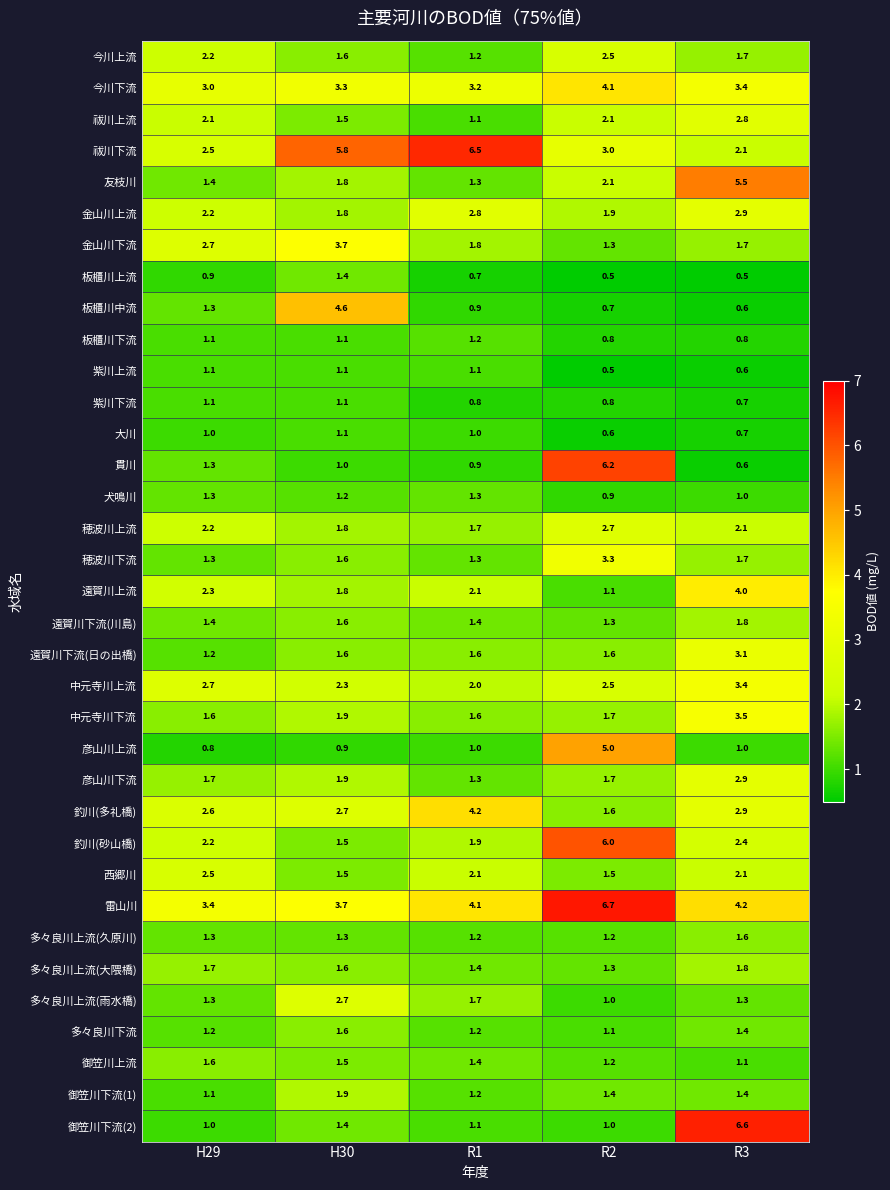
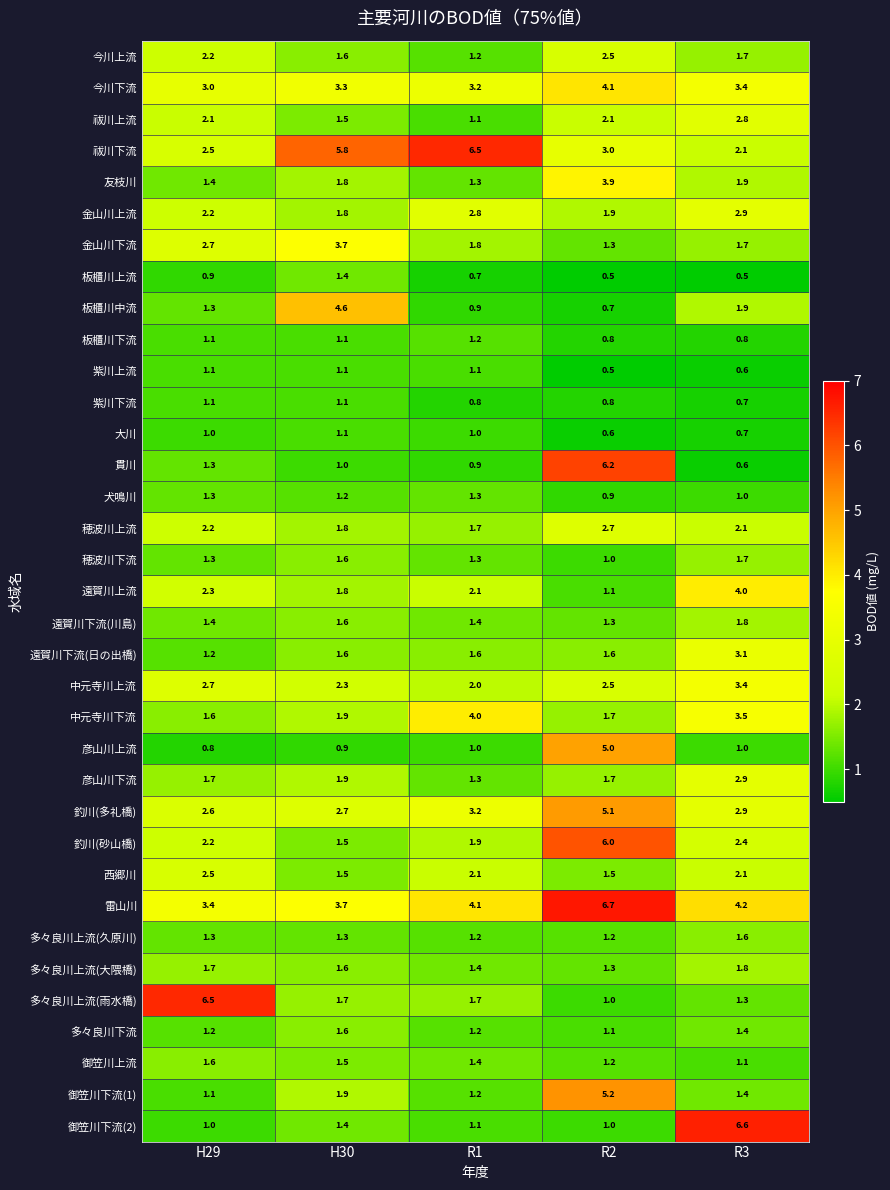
  {
    "今川上流": {
      "H29": 2.2,
      "H30": 1.6,
      "R1": 1.2,
      "R2": 2.5,
      "R3": 1.7
    },
    "今川下流": {
      "H29": 3.0,
      "H30": 3.3,
      "R1": 3.2,
      "R2": 4.1,
      "R3": 3.4
    },
    "祓川上流": {
      "H29": 2.1,
      "H30": 1.5,
      "R1": 1.1,
      "R2": 2.1,
      "R3": 2.8
    },
    "祓川下流": {
      "H29": 2.5,
      "H30": 5.8,
      "R1": 6.5,
      "R2": 3.0,
      "R3": 2.1
    },
    "友枝川": {
      "H29": 1.4,
      "H30": 1.8,
      "R1": 1.3,
-     "R2": 2.1,
-     "R3": 5.5
+     "R2": 3.9,
+     "R3": 1.9
    },
    "金山川上流": {
      "H29": 2.2,
      "H30": 1.8,
      "R1": 2.8,
      "R2": 1.9,
      "R3": 2.9
    },
    "金山川下流": {
      "H29": 2.7,
      "H30": 3.7,
      "R1": 1.8,
      "R2": 1.3,
      "R3": 1.7
    },
    "板櫃川上流": {
      "H29": 0.9,
      "H30": 1.4,
      "R1": 0.7,
      "R2": 0.5,
      "R3": 0.5
    },
    "板櫃川中流": {
      "H29": 1.3,
      "H30": 4.6,
      "R1": 0.9,
      "R2": 0.7,
-     "R3": 0.6
+     "R3": 1.9
    },
    "板櫃川下流": {
      "H29": 1.1,
      "H30": 1.1,
      "R1": 1.2,
      "R2": 0.8,
      "R3": 0.8
    },
    "紫川上流": {
      "H29": 1.1,
      "H30": 1.1,
      "R1": 1.1,
      "R2": 0.5,
      "R3": 0.6
    },
    "紫川下流": {
      "H29": 1.1,
      "H30": 1.1,
      "R1": 0.8,
      "R2": 0.8,
      "R3": 0.7
    },
    "大川": {
      "H29": 1.0,
      "H30": 1.1,
      "R1": 1.0,
      "R2": 0.6,
      "R3": 0.7
    },
    "貫川": {
      "H29": 1.3,
      "H30": 1.0,
      "R1": 0.9,
      "R2": 6.2,
      "R3": 0.6
    },
    "犬鳴川": {
      "H29": 1.3,
      "H30": 1.2,
      "R1": 1.3,
      "R2": 0.9,
      "R3": 1.0
    },
    "穂波川上流": {
      "H29": 2.2,
      "H30": 1.8,
      "R1": 1.7,
      "R2": 2.7,
      "R3": 2.1
    },
    "穂波川下流": {
      "H29": 1.3,
      "H30": 1.6,
      "R1": 1.3,
-     "R2": 3.3,
+     "R2": 1.0,
      "R3": 1.7
    },
    "遠賀川上流": {
      "H29": 2.3,
      "H30": 1.8,
      "R1": 2.1,
      "R2": 1.1,
      "R3": 4.0
    },
    "遠賀川下流(川島)": {
      "H29": 1.4,
      "H30": 1.6,
      "R1": 1.4,
      "R2": 1.3,
      "R3": 1.8
    },
    "遠賀川下流(日の出橋)": {
      "H29": 1.2,
      "H30": 1.6,
      "R1": 1.6,
      "R2": 1.6,
      "R3": 3.1
    },
    "中元寺川上流": {
      "H29": 2.7,
      "H30": 2.3,
      "R1": 2.0,
      "R2": 2.5,
      "R3": 3.4
    },
    "中元寺川下流": {
      "H29": 1.6,
      "H30": 1.9,
-     "R1": 1.6,
+     "R1": 4.0,
      "R2": 1.7,
      "R3": 3.5
    },
    "彦山川上流": {
      "H29": 0.8,
      "H30": 0.9,
      "R1": 1.0,
      "R2": 5.0,
      "R3": 1.0
    },
    "彦山川下流": {
      "H29": 1.7,
      "H30": 1.9,
      "R1": 1.3,
      "R2": 1.7,
      "R3": 2.9
    },
    "釣川(多礼橋)": {
      "H29": 2.6,
      "H30": 2.7,
-     "R1": 4.2,
-     "R2": 1.6,
+     "R1": 3.2,
+     "R2": 5.1,
      "R3": 2.9
    },
    "釣川(砂山橋)": {
      "H29": 2.2,
      "H30": 1.5,
      "R1": 1.9,
      "R2": 6.0,
      "R3": 2.4
    },
    "西郷川": {
      "H29": 2.5,
      "H30": 1.5,
      "R1": 2.1,
      "R2": 1.5,
      "R3": 2.1
    },
    "雷山川": {
      "H29": 3.4,
      "H30": 3.7,
      "R1": 4.1,
      "R2": 6.7,
      "R3": 4.2
    },
    "多々良川上流(久原川)": {
      "H29": 1.3,
      "H30": 1.3,
      "R1": 1.2,
      "R2": 1.2,
      "R3": 1.6
    },
    "多々良川上流(大隈橋)": {
      "H29": 1.7,
      "H30": 1.6,
      "R1": 1.4,
      "R2": 1.3,
      "R3": 1.8
    },
    "多々良川上流(雨水橋)": {
-     "H29": 1.3,
-     "H30": 2.7,
+     "H29": 6.5,
+     "H30": 1.7,
      "R1": 1.7,
      "R2": 1.0,
      "R3": 1.3
    },
    "多々良川下流": {
      "H29": 1.2,
      "H30": 1.6,
      "R1": 1.2,
      "R2": 1.1,
      "R3": 1.4
    },
    "御笠川上流": {
      "H29": 1.6,
      "H30": 1.5,
      "R1": 1.4,
      "R2": 1.2,
      "R3": 1.1
    },
    "御笠川下流(1)": {
      "H29": 1.1,
      "H30": 1.9,
      "R1": 1.2,
-     "R2": 1.4,
+     "R2": 5.2,
      "R3": 1.4
    },
    "御笠川下流(2)": {
      "H29": 1.0,
      "H30": 1.4,
      "R1": 1.1,
      "R2": 1.0,
      "R3": 6.6
    }
  }
